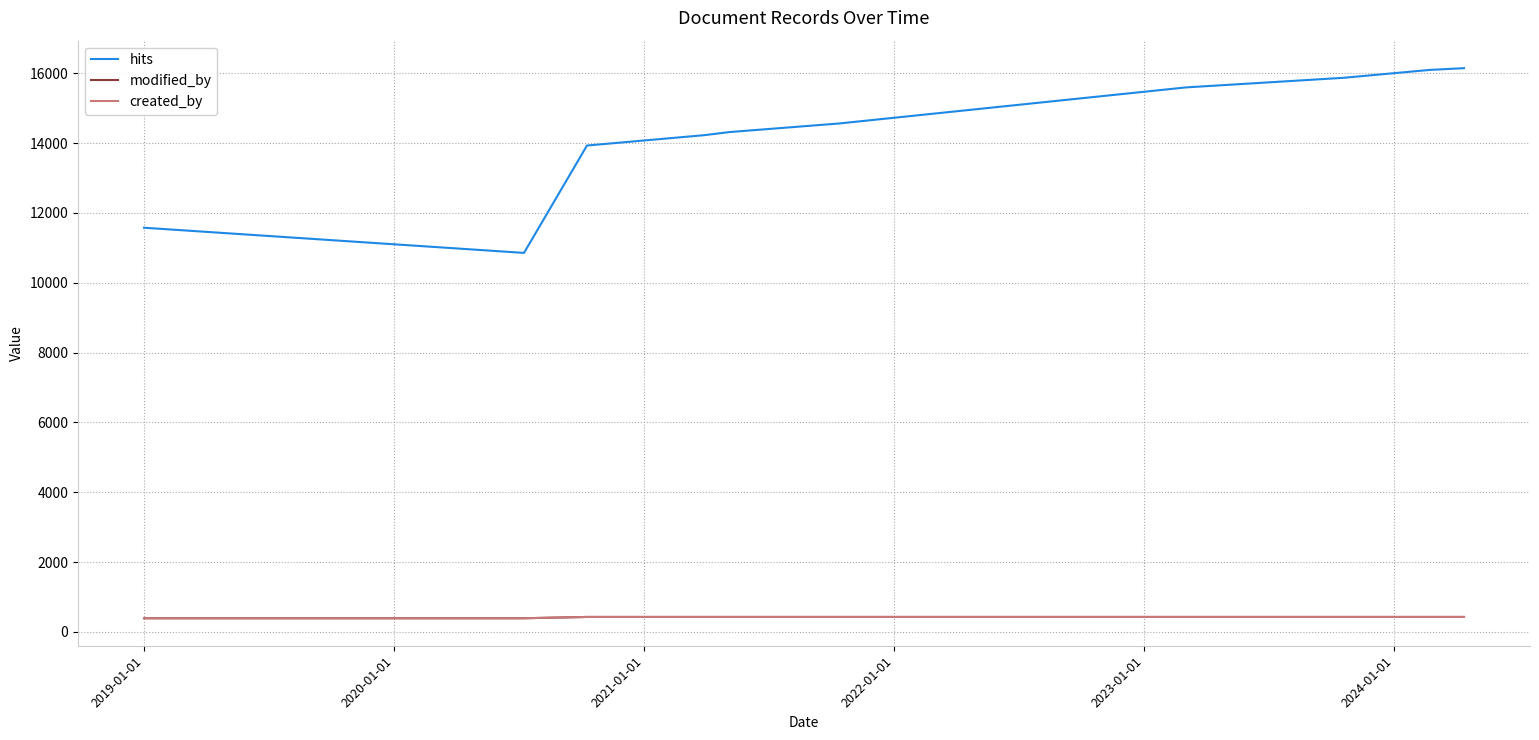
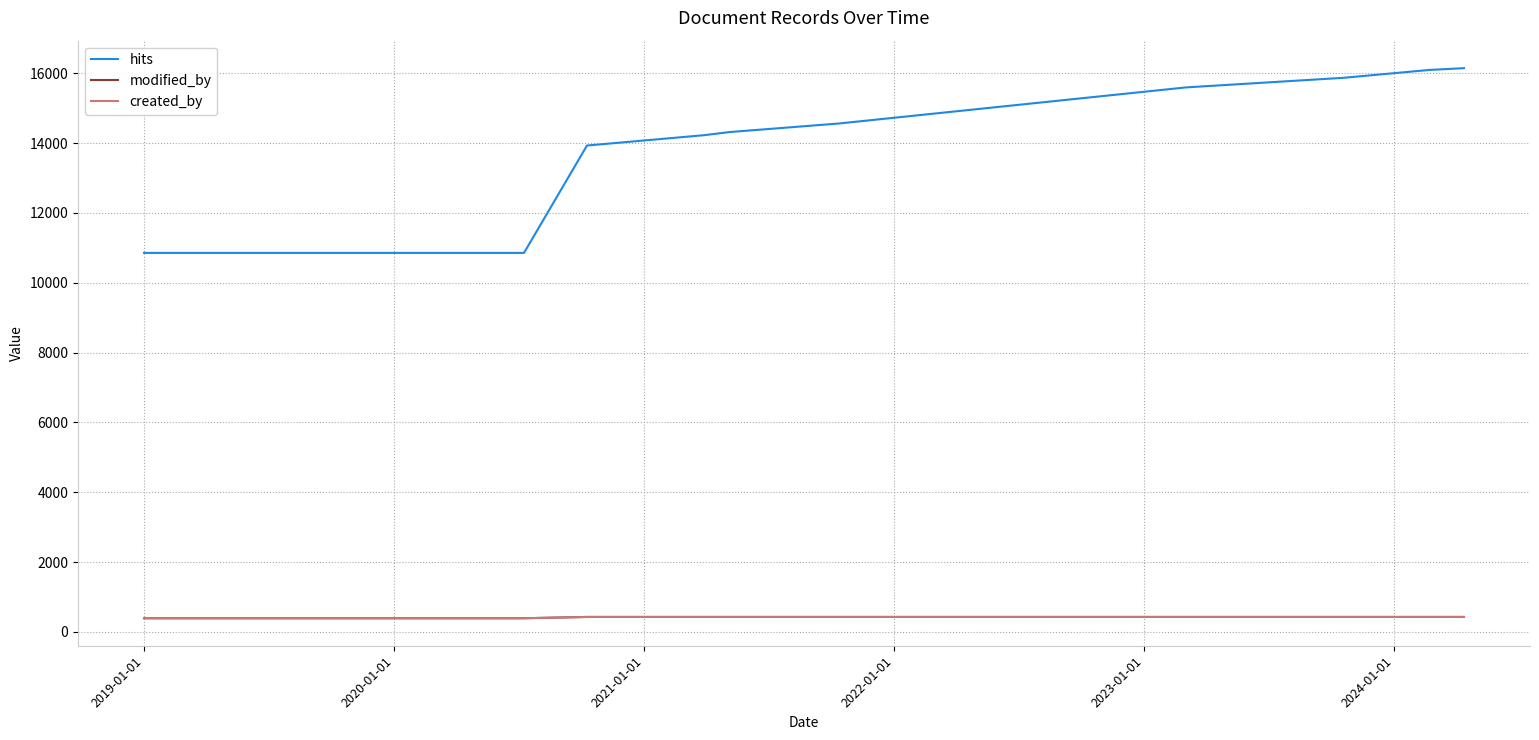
  {
    "hits": {
-     "2019-01-01": 11600
+     "2019-01-01": 10900
    },
    "created_by": {
      "2019-01-01": 400
    }
  }
